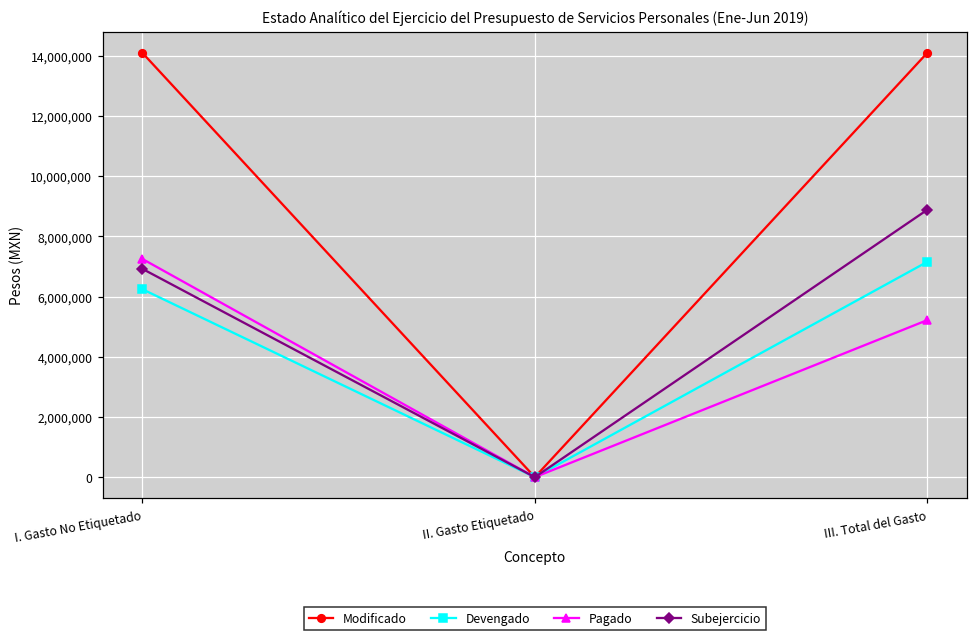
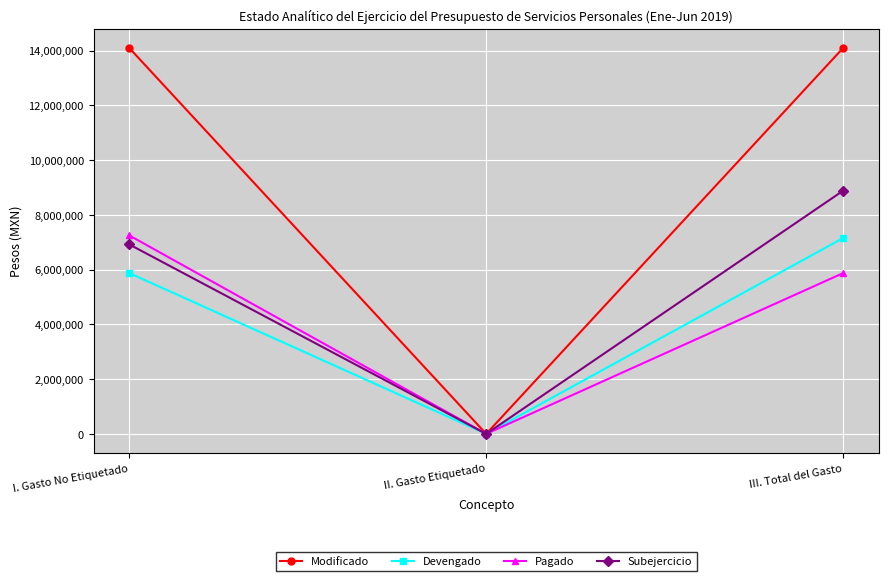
  {
    "Modificado": {
      "I. Gasto No Etiquetado": "14,100,000",
      "III. Total del Gasto": "14,100,000"
    },
    "Devengado": {
-     "I. Gasto No Etiquetado": "6,200,000",
+     "I. Gasto No Etiquetado": "5,900,000",
      "III. Total del Gasto": "7,200,000"
    },
    "Pagado": {
      "I. Gasto No Etiquetado": "7,300,000",
-     "III. Total del Gasto": "5,200,000"
+     "III. Total del Gasto": "5,900,000"
    },
    "Subejercicio": {
      "I. Gasto No Etiquetado": "6,900,000",
      "III. Total del Gasto": "8,900,000"
    }
  }
